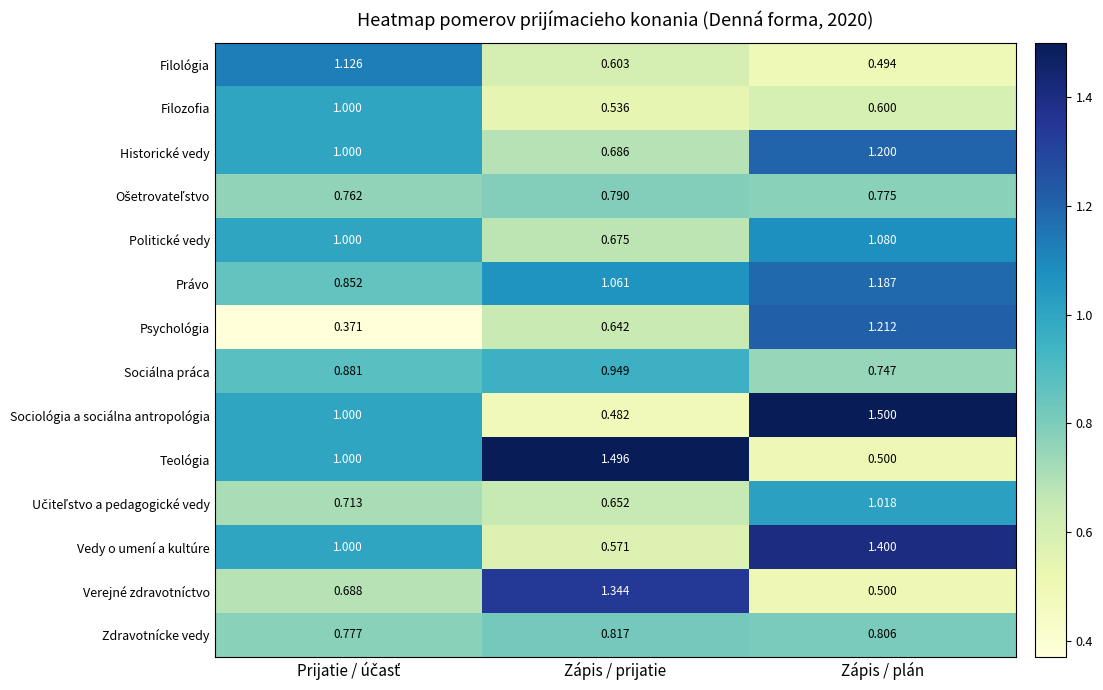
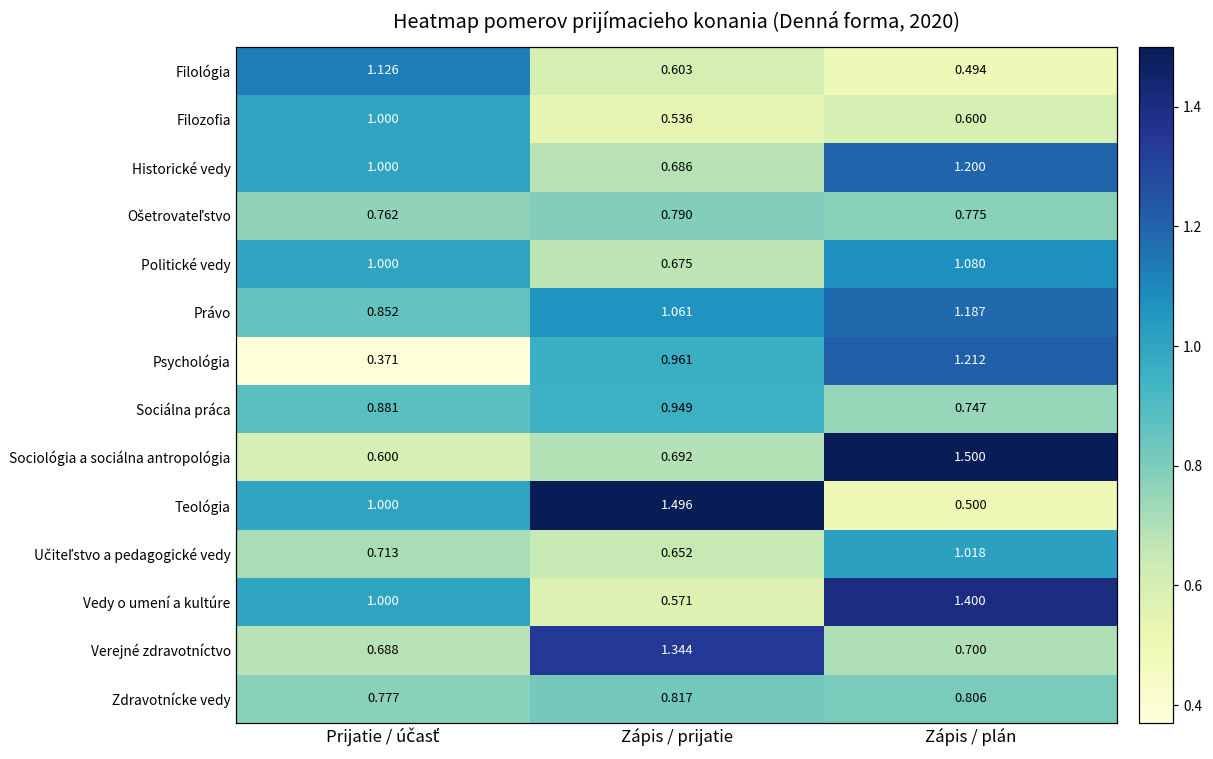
  {
    "Filológia": {
      "Prijatie / účasť": 1.126,
      "Zápis / prijatie": 0.603,
      "Zápis / plán": 0.494
    },
    "Filozofia": {
      "Prijatie / účasť": 1.000,
      "Zápis / prijatie": 0.536,
      "Zápis / plán": 0.600
    },
    "Historické vedy": {
      "Prijatie / účasť": 1.000,
      "Zápis / prijatie": 0.686,
      "Zápis / plán": 1.200
    },
    "Ošetrovateľstvo": {
      "Prijatie / účasť": 0.762,
      "Zápis / prijatie": 0.790,
      "Zápis / plán": 0.775
    },
    "Politické vedy": {
      "Prijatie / účasť": 1.000,
      "Zápis / prijatie": 0.675,
      "Zápis / plán": 1.080
    },
    "Právo": {
      "Prijatie / účasť": 0.852,
      "Zápis / prijatie": 1.061,
      "Zápis / plán": 1.187
    },
    "Psychológia": {
      "Prijatie / účasť": 0.371,
-     "Zápis / prijatie": 0.642,
+     "Zápis / prijatie": 0.961,
      "Zápis / plán": 1.212
    },
    "Sociálna práca": {
      "Prijatie / účasť": 0.881,
      "Zápis / prijatie": 0.949,
      "Zápis / plán": 0.747
    },
    "Sociológia a sociálna antropológia": {
-     "Prijatie / účasť": 1.000,
-     "Zápis / prijatie": 0.482,
+     "Prijatie / účasť": 0.600,
+     "Zápis / prijatie": 0.692,
      "Zápis / plán": 1.500
    },
    "Teológia": {
      "Prijatie / účasť": 1.000,
      "Zápis / prijatie": 1.496,
      "Zápis / plán": 0.500
    },
    "Učiteľstvo a pedagogické vedy": {
      "Prijatie / účasť": 0.713,
      "Zápis / prijatie": 0.652,
      "Zápis / plán": 1.018
    },
    "Vedy o umení a kultúre": {
      "Prijatie / účasť": 1.000,
      "Zápis / prijatie": 0.571,
      "Zápis / plán": 1.400
    },
    "Verejné zdravotníctvo": {
      "Prijatie / účasť": 0.688,
      "Zápis / prijatie": 1.344,
-     "Zápis / plán": 0.500
+     "Zápis / plán": 0.700
    },
    "Zdravotnícke vedy": {
      "Prijatie / účasť": 0.777,
      "Zápis / prijatie": 0.817,
      "Zápis / plán": 0.806
    }
  }
